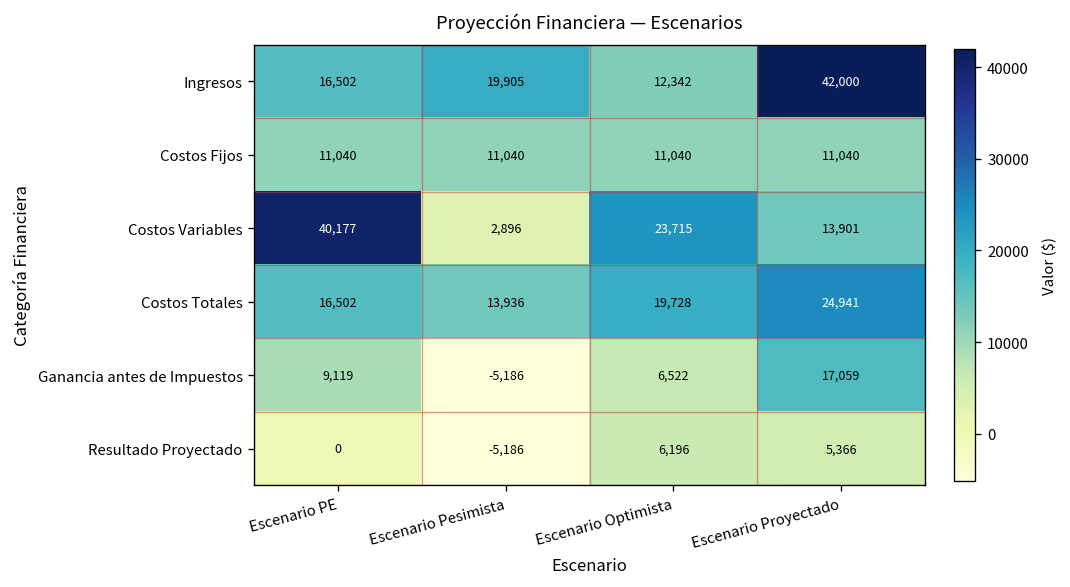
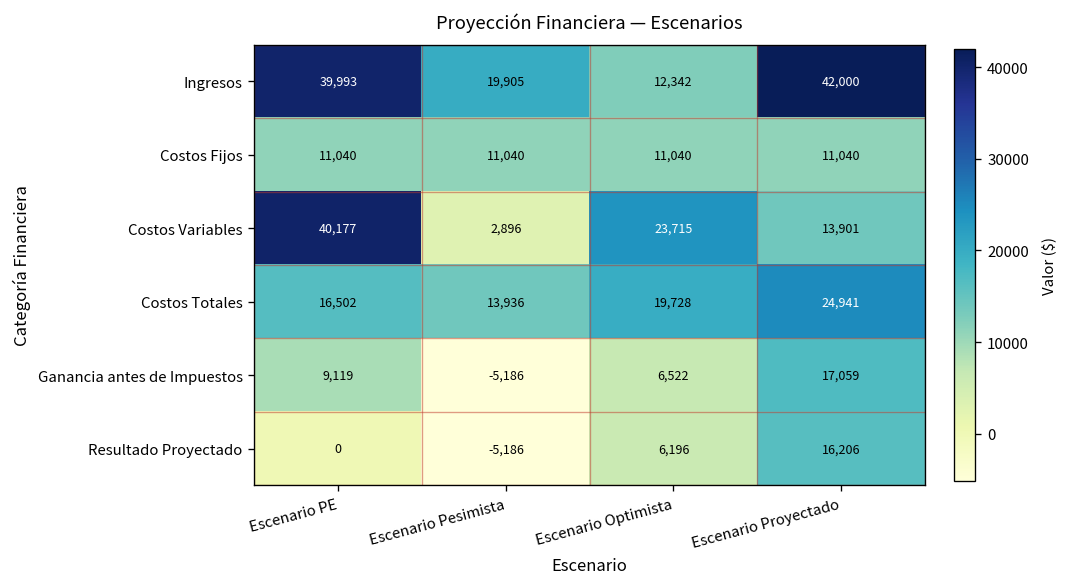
  {
    "Ingresos": {
-     "Escenario PE": "16,502",
+     "Escenario PE": "39,993",
      "Escenario Pesimista": "19,905",
      "Escenario Optimista": "12,342",
      "Escenario Proyectado": "42,000"
    },
    "Costos Fijos": {
      "Escenario PE": "11,040",
      "Escenario Pesimista": "11,040",
      "Escenario Optimista": "11,040",
      "Escenario Proyectado": "11,040"
    },
    "Costos Variables": {
      "Escenario PE": "40,177",
      "Escenario Pesimista": "2,896",
      "Escenario Optimista": "23,715",
      "Escenario Proyectado": "13,901"
    },
    "Costos Totales": {
      "Escenario PE": "16,502",
      "Escenario Pesimista": "13,936",
      "Escenario Optimista": "19,728",
      "Escenario Proyectado": "24,941"
    },
    "Ganancia antes de Impuestos": {
      "Escenario PE": "9,119",
      "Escenario Pesimista": "-5,186",
      "Escenario Optimista": "6,522",
      "Escenario Proyectado": "17,059"
    },
    "Resultado Proyectado": {
      "Escenario PE": "0",
      "Escenario Pesimista": "-5,186",
      "Escenario Optimista": "6,196",
-     "Escenario Proyectado": "5,366"
+     "Escenario Proyectado": "16,206"
    }
  }
